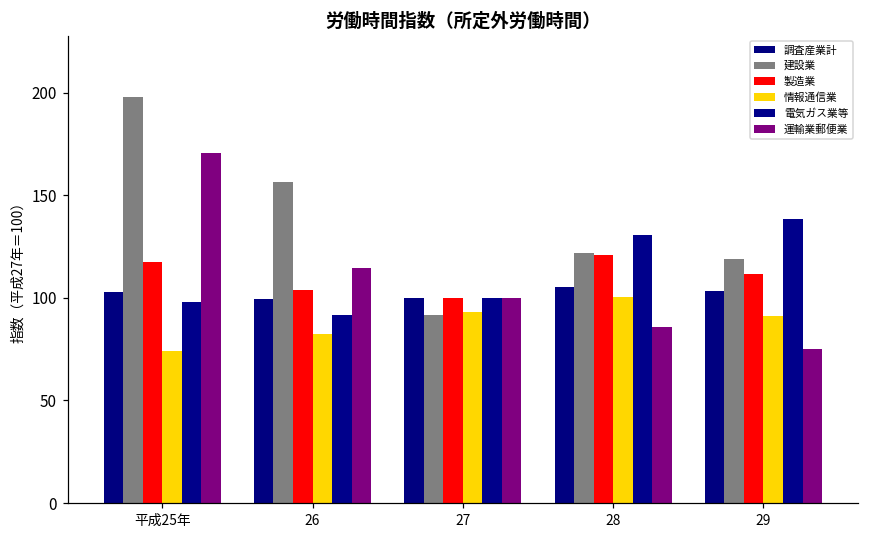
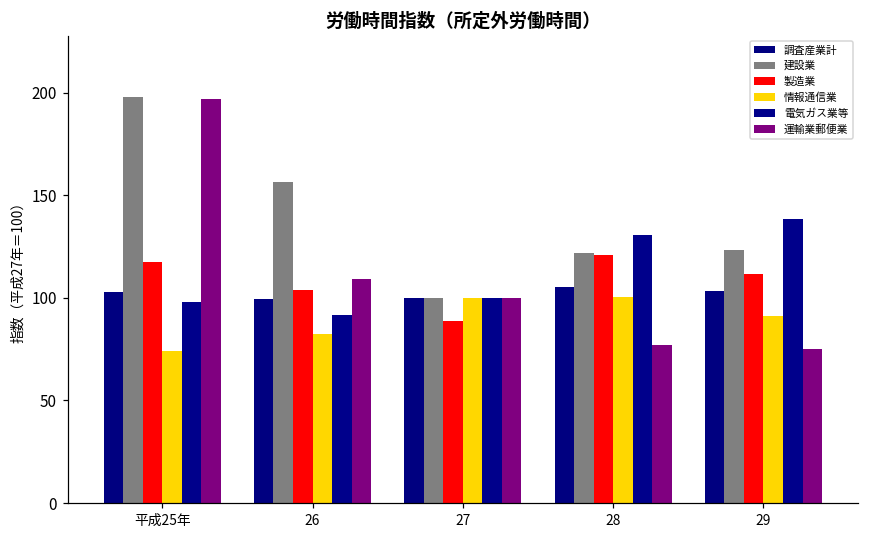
  {
    "建設業": {
      "平成25年": 198,
      "26": 157,
-     "27": 92,
+     "27": 100,
      "28": 122,
-     "29": 119
+     "29": 124
    },
    "製造業": {
      "平成25年": 118,
      "26": 104,
-     "27": 100,
+     "27": 89,
      "28": 121,
      "29": 112
    },
    "情報通信業": {
      "平成25年": 74,
      "26": 82,
-     "27": 93,
+     "27": 100,
      "28": 101,
      "29": 91
    },
    "運輸業郵便業": {
-     "平成25年": 171,
-     "26": 114,
+     "平成25年": 197,
+     "26": 109,
      "27": 100,
-     "28": 86,
+     "28": 77,
      "29": 75
    }
  }
